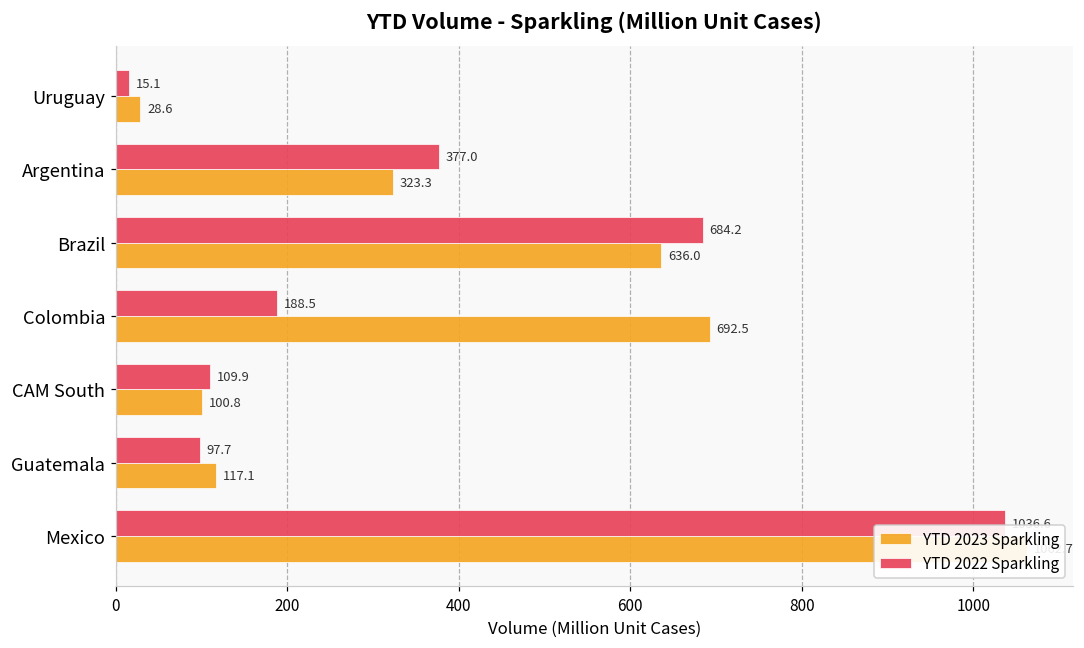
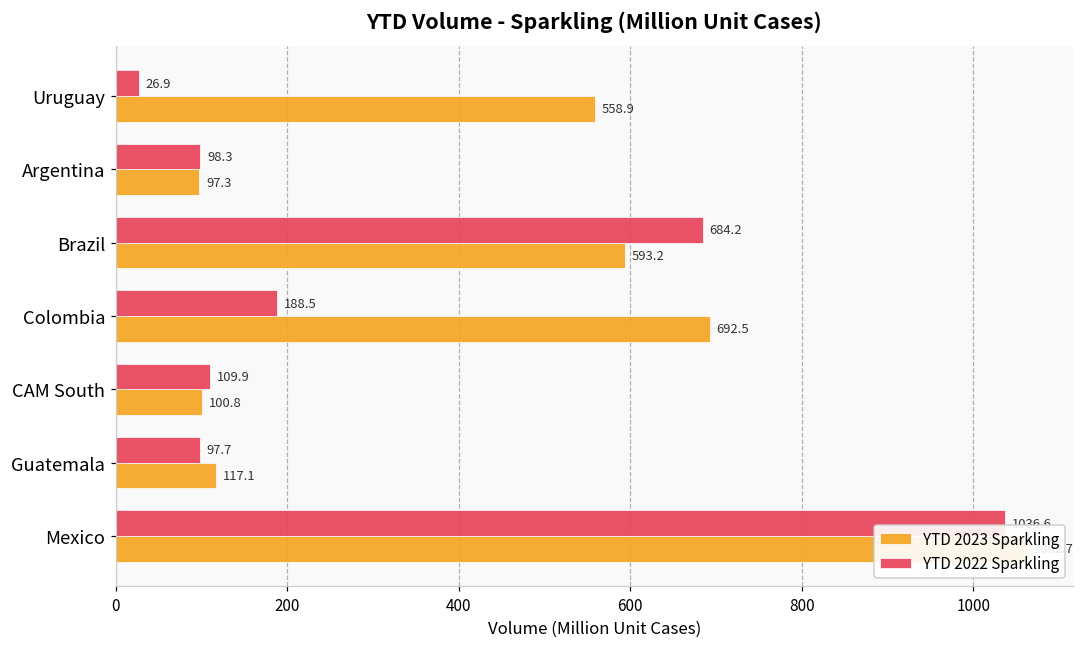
  {
    "YTD 2023 Sparkling": {
-     "Uruguay": 28.6,
-     "Argentina": 323.3,
-     "Brazil": 636.0,
+     "Uruguay": 558.9,
+     "Argentina": 97.3,
+     "Brazil": 593.2,
      "Colombia": 692.5,
      "CAM South": 100.8,
      "Guatemala": 117.1
    },
    "YTD 2022 Sparkling": {
-     "Uruguay": 15.1,
-     "Argentina": 377.0,
+     "Uruguay": 26.9,
+     "Argentina": 98.3,
      "Brazil": 684.2,
      "Colombia": 188.5,
      "CAM South": 109.9,
      "Guatemala": 97.7
    }
  }
